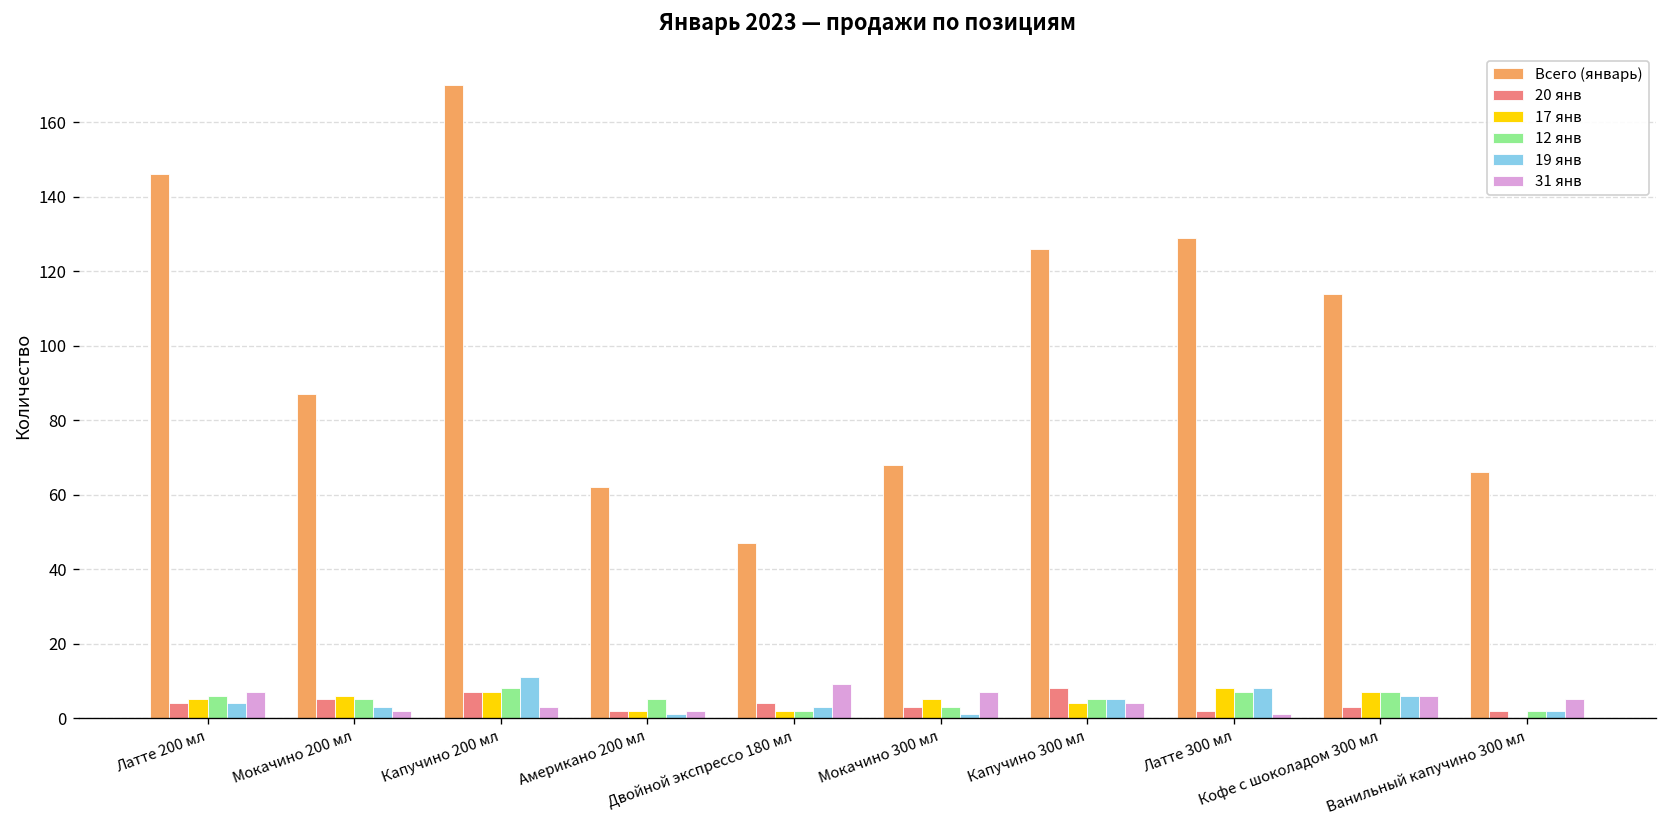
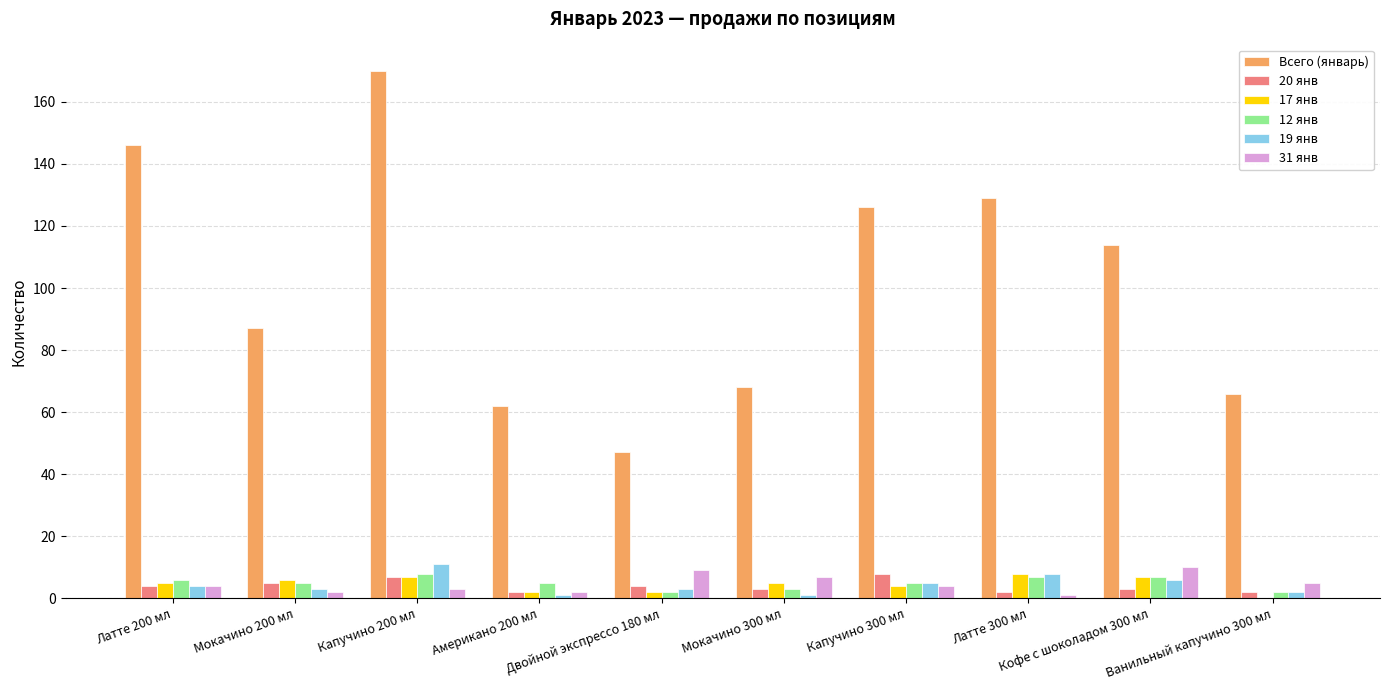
  {
    "17 янв": {
      "Латте 200 мл": 5,
      "Мокачино 200 мл": 6,
      "Капучино 200 мл": 7,
      "Американо 200 мл": 2,
      "Двойной экспрессо 180 мл": 2,
      "Мокачино 300 мл": 5,
      "Капучино 300 мл": 4,
      "Латте 300 мл": 8,
      "Кофе с шоколадом 300 мл": 7,
      "Ванильный капучино 300 мл": 0
    },
    "12 янв": {
      "Латте 200 мл": 6,
      "Мокачино 200 мл": 5,
      "Капучино 200 мл": 8,
      "Американо 200 мл": 5,
      "Двойной экспрессо 180 мл": 2,
      "Мокачино 300 мл": 3,
      "Капучино 300 мл": 5,
      "Латте 300 мл": 7,
      "Кофе с шоколадом 300 мл": 7,
      "Ванильный капучино 300 мл": 2
    },
    "19 янв": {
      "Латте 200 мл": 4,
      "Мокачино 200 мл": 3,
      "Капучино 200 мл": 11,
      "Американо 200 мл": 1,
      "Двойной экспрессо 180 мл": 3,
      "Мокачино 300 мл": 1,
      "Капучино 300 мл": 5,
      "Латте 300 мл": 8,
      "Кофе с шоколадом 300 мл": 6,
      "Ванильный капучино 300 мл": 2
    },
    "31 янв": {
-     "Латте 200 мл": 7,
+     "Латте 200 мл": 4,
      "Мокачино 200 мл": 2,
      "Капучино 200 мл": 3,
      "Американо 200 мл": 2,
      "Двойной экспрессо 180 мл": 9,
      "Мокачино 300 мл": 7,
      "Капучино 300 мл": 4,
      "Латте 300 мл": 1,
-     "Кофе с шоколадом 300 мл": 6,
+     "Кофе с шоколадом 300 мл": 10,
      "Ванильный капучино 300 мл": 5
    }
  }
